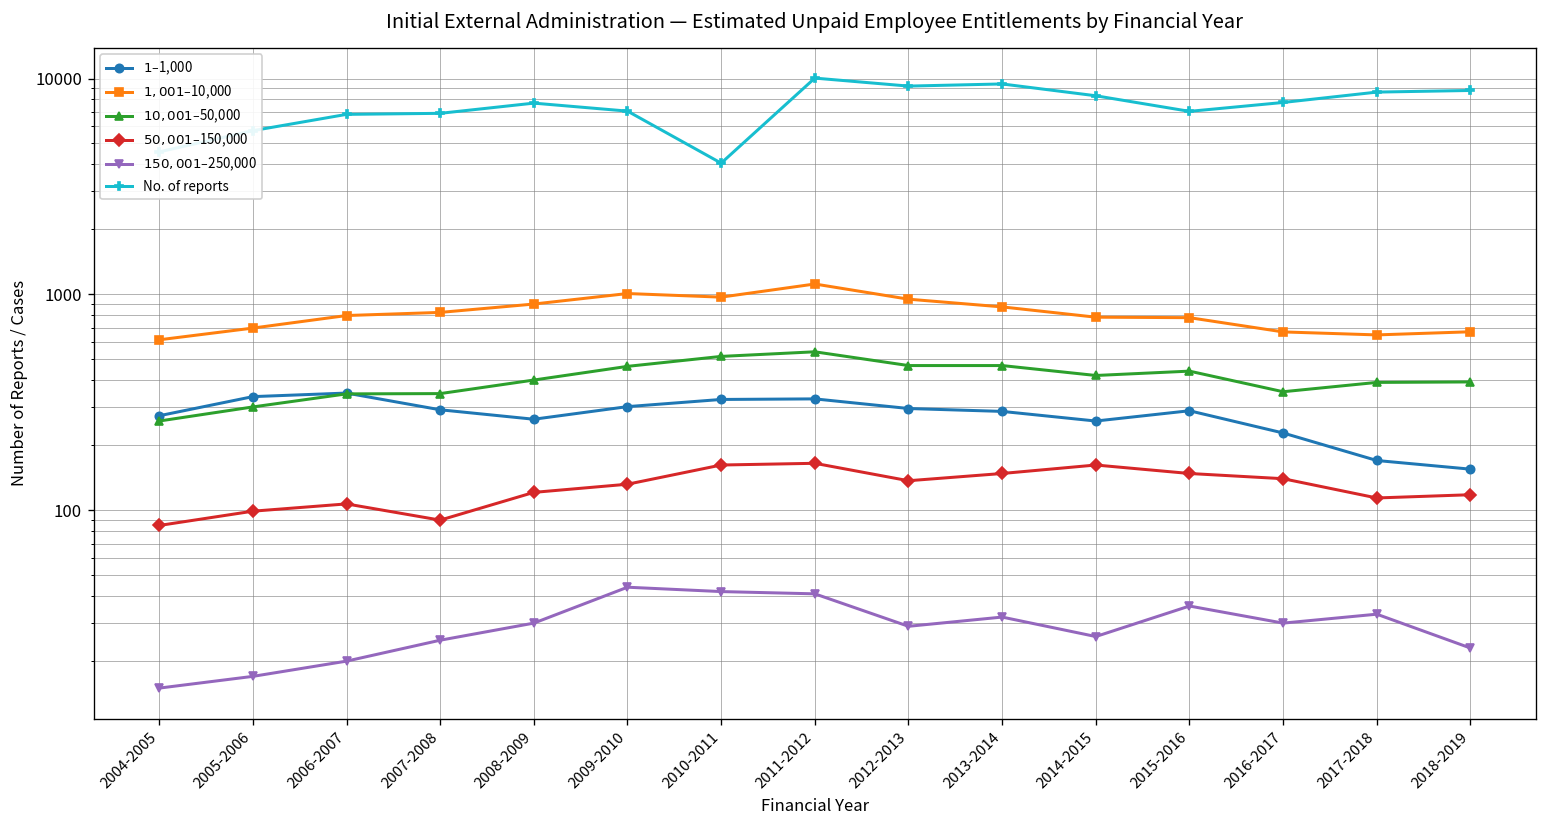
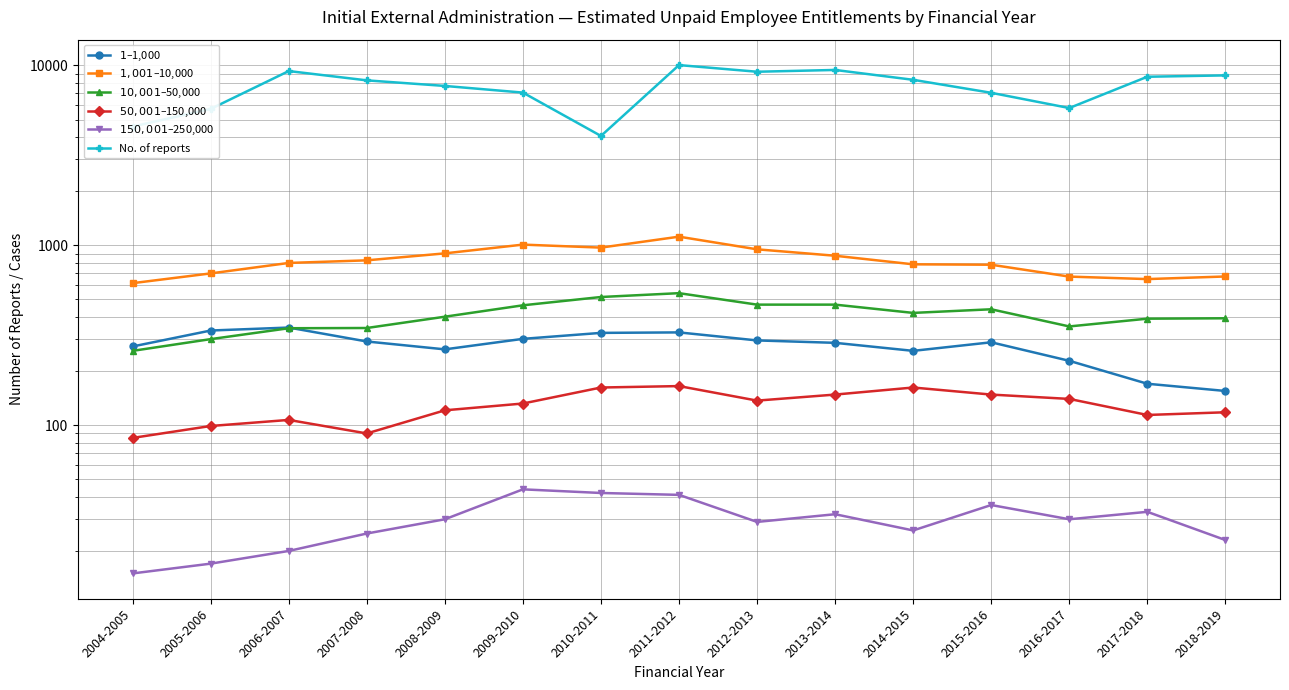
  {
    "No. of reports": {
-     "2006-2007": 6800,
-     "2007-2008": 6900,
+     "2006-2007": 9000,
+     "2007-2008": 8000,
      "2008-2009": 7700,
      "2009-2010": 7100,
      "2010-2011": 4100,
      "2011-2012": 10000,
      "2012-2013": 9000,
      "2013-2014": 9000,
      "2014-2015": 8000,
      "2015-2016": 7000,
-     "2016-2017": 7700,
+     "2016-2017": 5800,
      "2017-2018": 9000,
      "2018-2019": 9000
    }
  }
